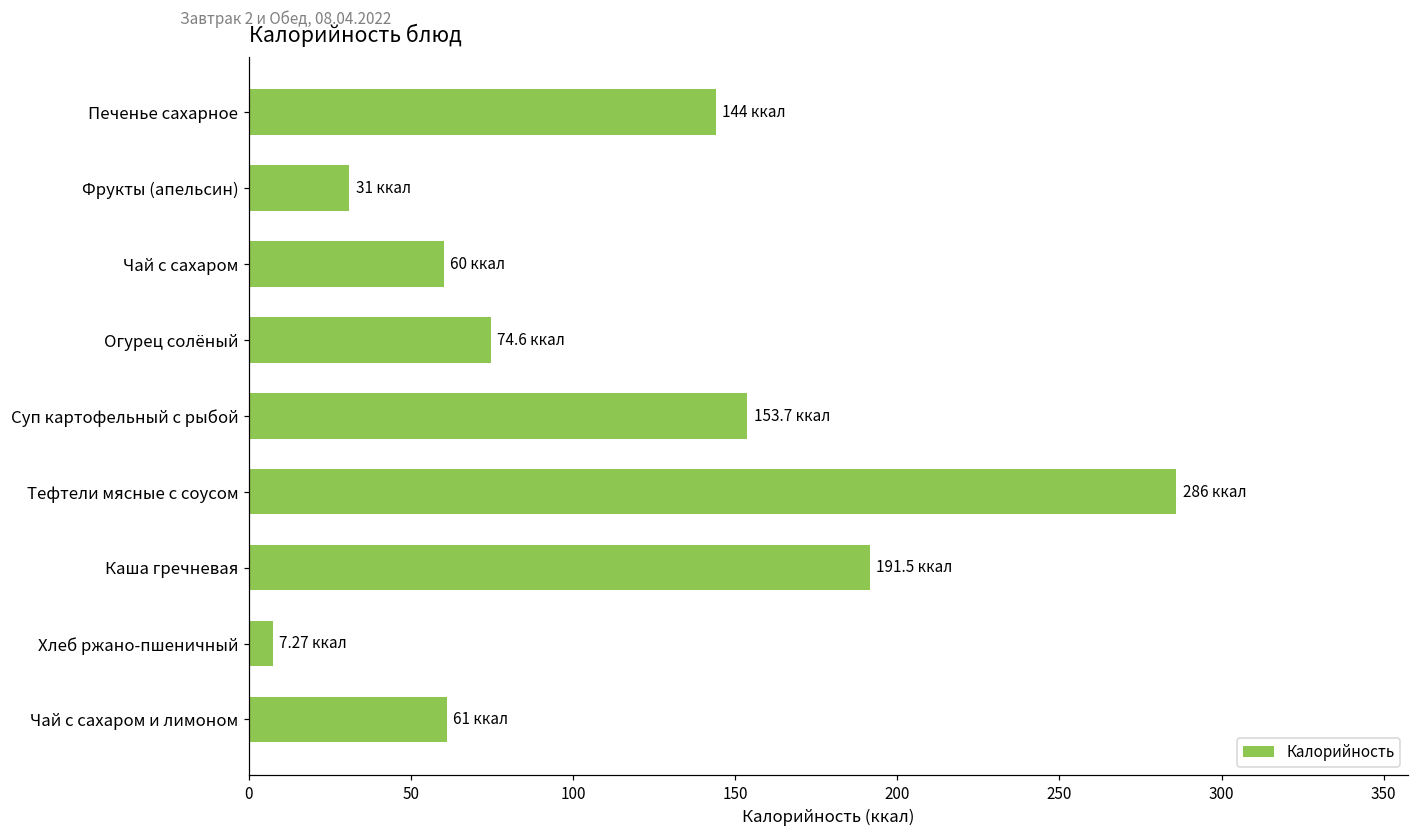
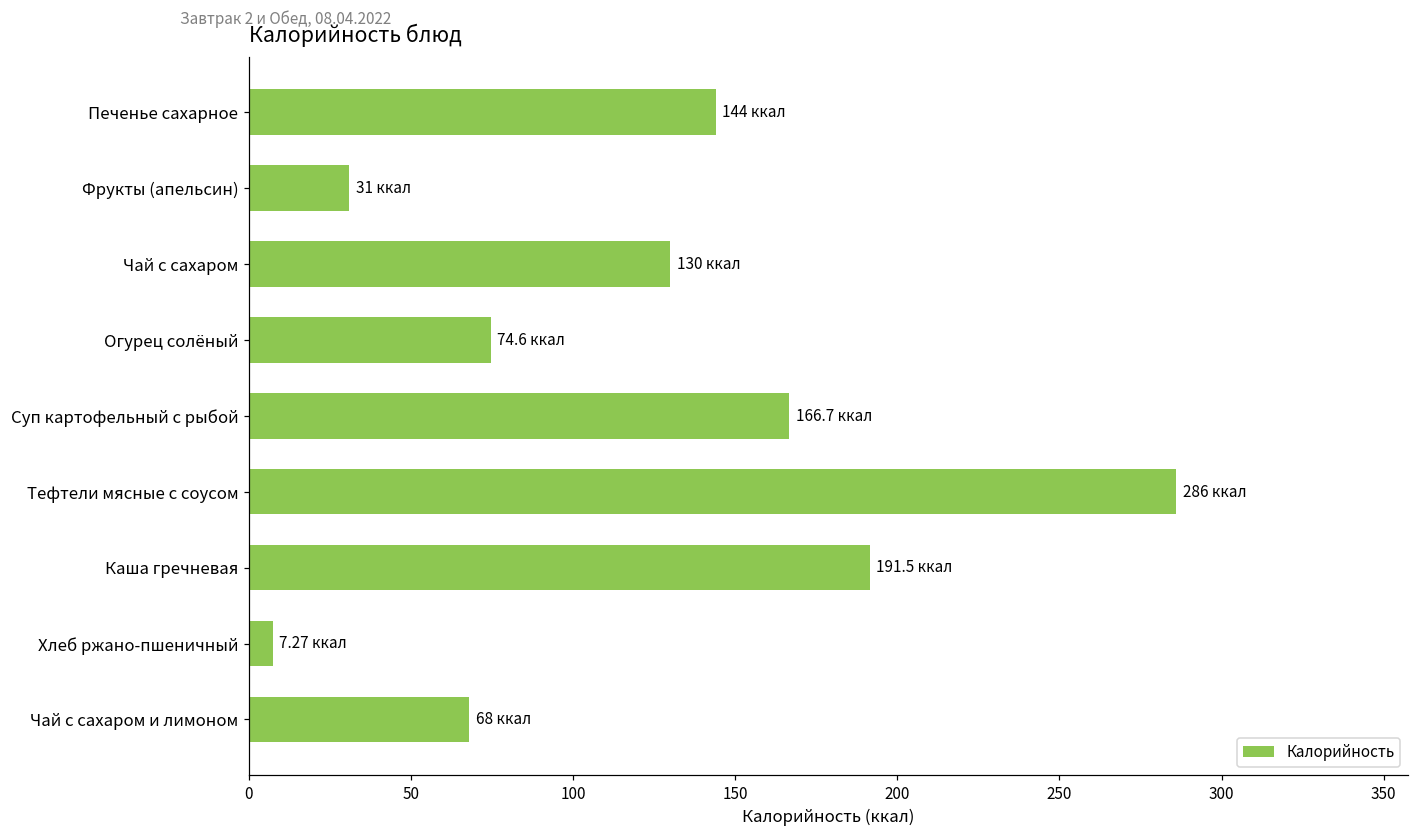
  {
    "Печенье сахарное": 144,
    "Фрукты (апельсин)": 31,
-   "Чай с сахаром": 60,
+   "Чай с сахаром": 130,
    "Огурец солёный": 74.6,
-   "Суп картофельный с рыбой": 153.7,
+   "Суп картофельный с рыбой": 166.7,
    "Тефтели мясные с соусом": 286,
    "Каша гречневая": 191.5,
    "Хлеб ржано-пшеничный": 7.27,
-   "Чай с сахаром и лимоном": 61
+   "Чай с сахаром и лимоном": 68
  }
